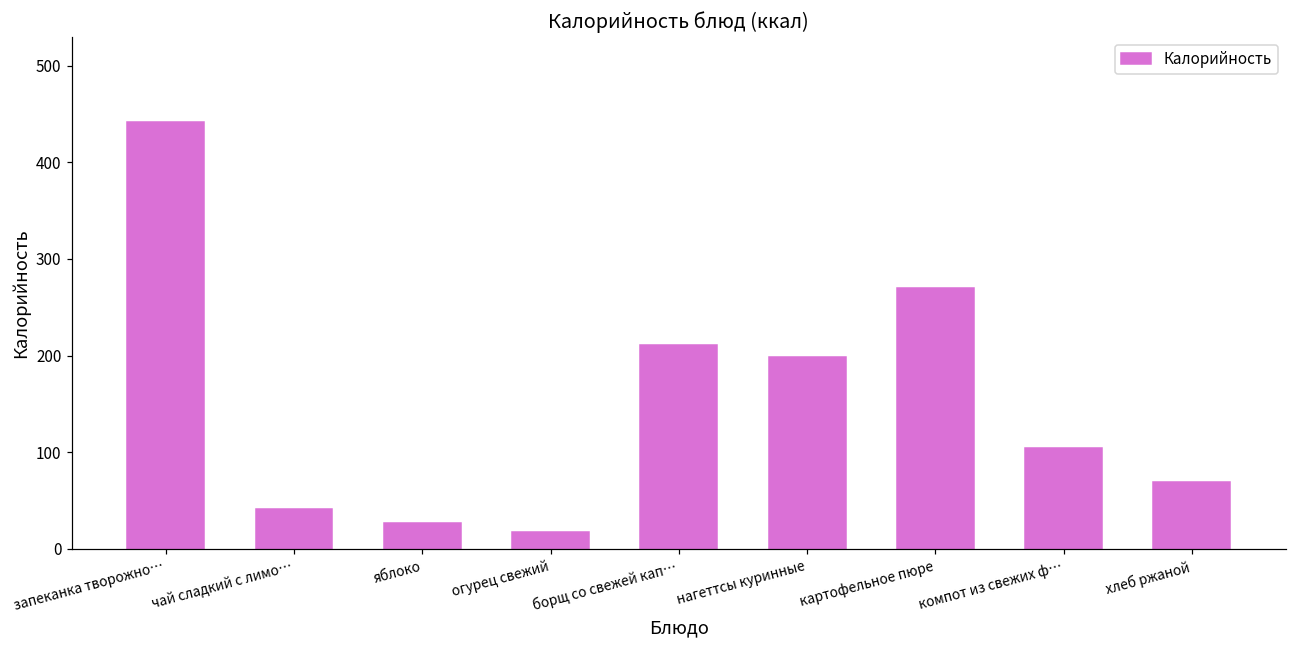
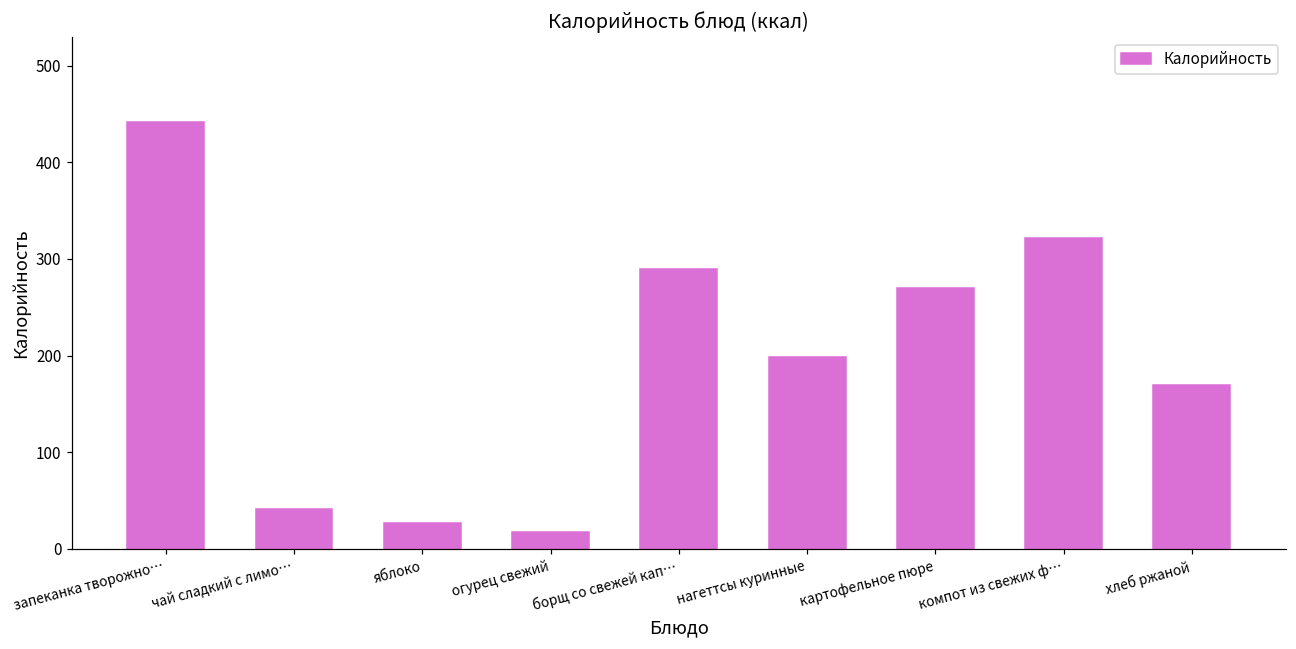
  {
    "запеканка творожно…": 440,
    "чай сладкий с лимо…": 40,
    "яблоко": 30,
    "огурец свежий": 20,
-   "борщ со свежей кап…": 210,
+   "борщ со свежей кап…": 290,
    "нагеттсы куринные": 200,
    "картофельное пюре": 270,
-   "компот из свежих ф…": 100,
-   "хлеб ржаной": 70
+   "компот из свежих ф…": 320,
+   "хлеб ржаной": 170
  }
